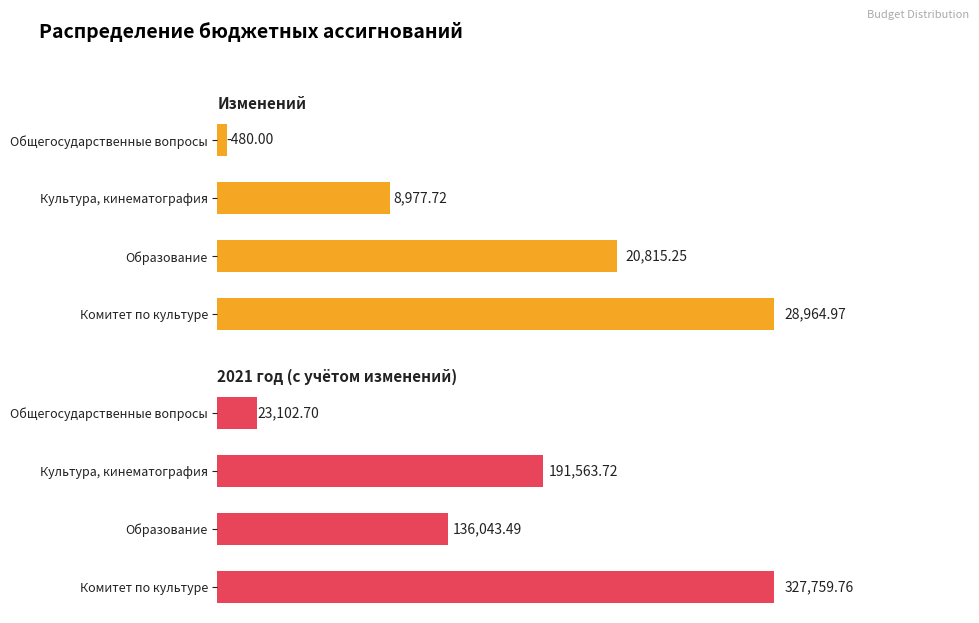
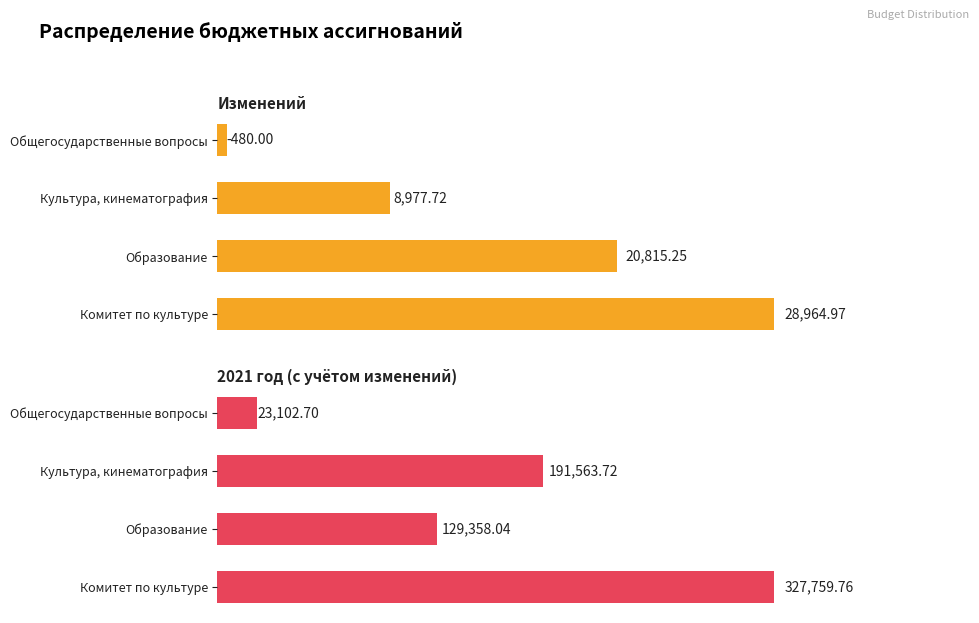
  {
    "Изменений": {
      "Культура, кинематография": "8,977.72",
      "Образование": "20,815.25",
      "Комитет по культуре": "28,964.97"
    },
    "2021 год (с учётом изменений)": {
      "Общегосударственные вопросы": "23,102.70",
      "Культура, кинематография": "191,563.72",
-     "Образование": "136,043.49",
+     "Образование": "129,358.04",
      "Комитет по культуре": "327,759.76"
    }
  }
